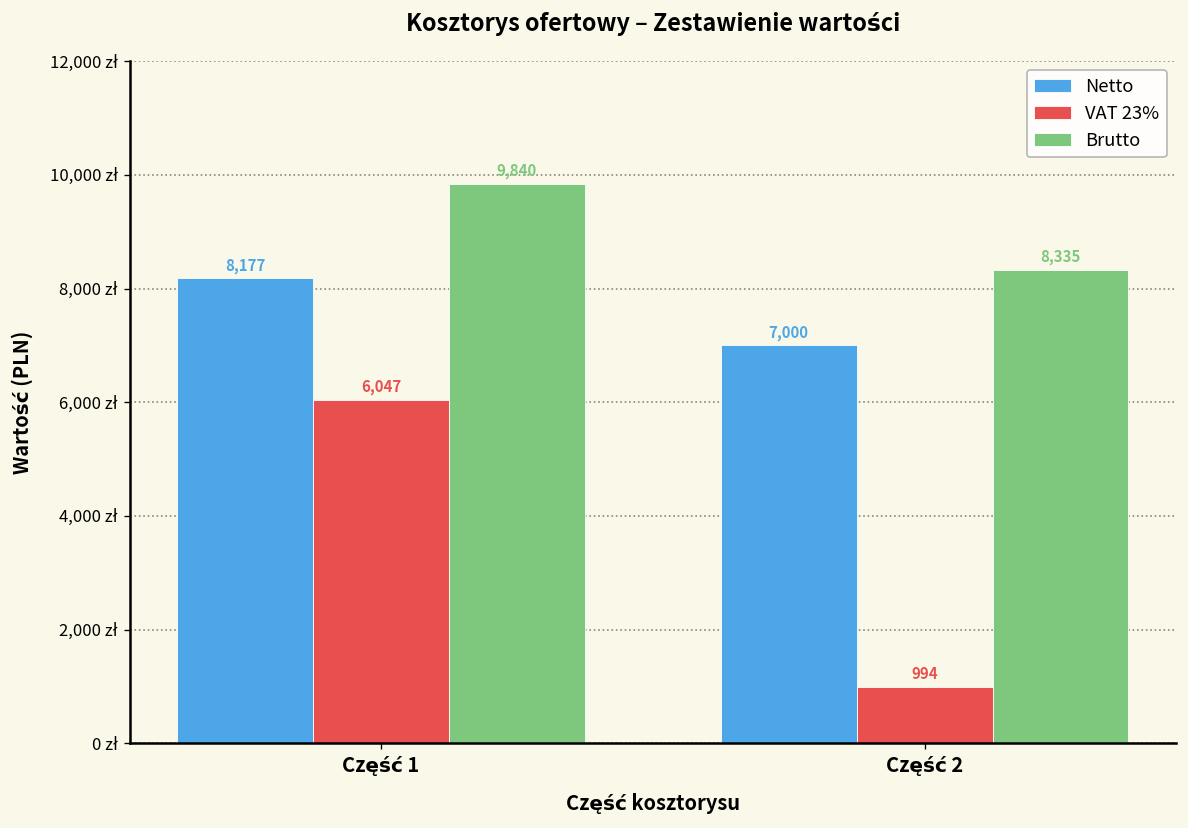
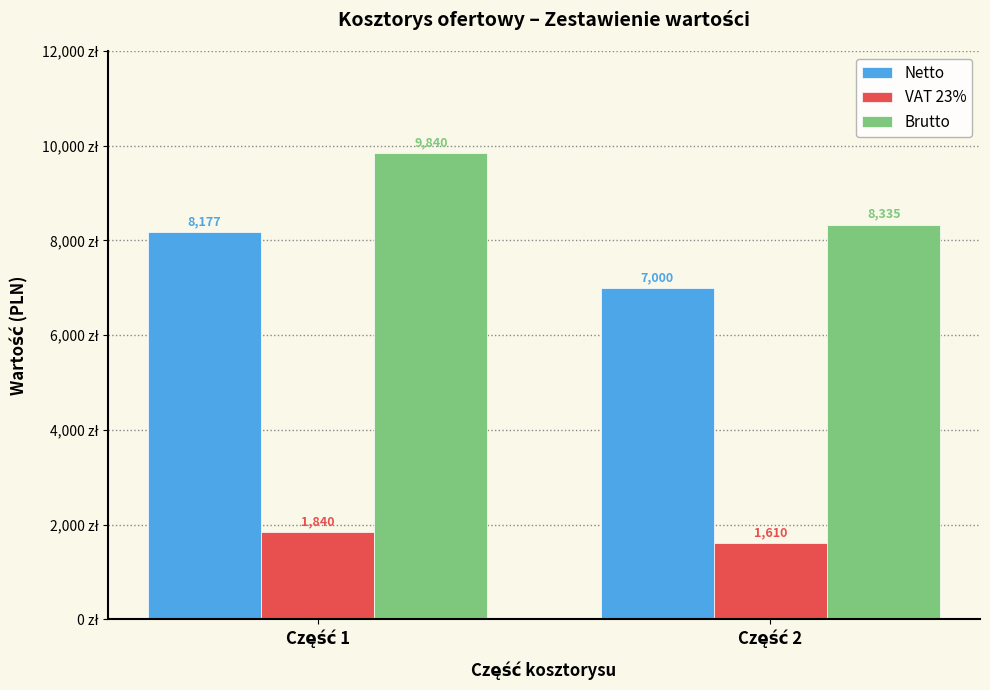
  {
    "Netto": {
      "Część 1": "8,177",
      "Część 2": "7,000"
    },
    "VAT 23%": {
-     "Część 1": "6,047",
-     "Część 2": "994"
+     "Część 1": "1,840",
+     "Część 2": "1,610"
    },
    "Brutto": {
      "Część 1": "9,840",
      "Część 2": "8,335"
    }
  }
